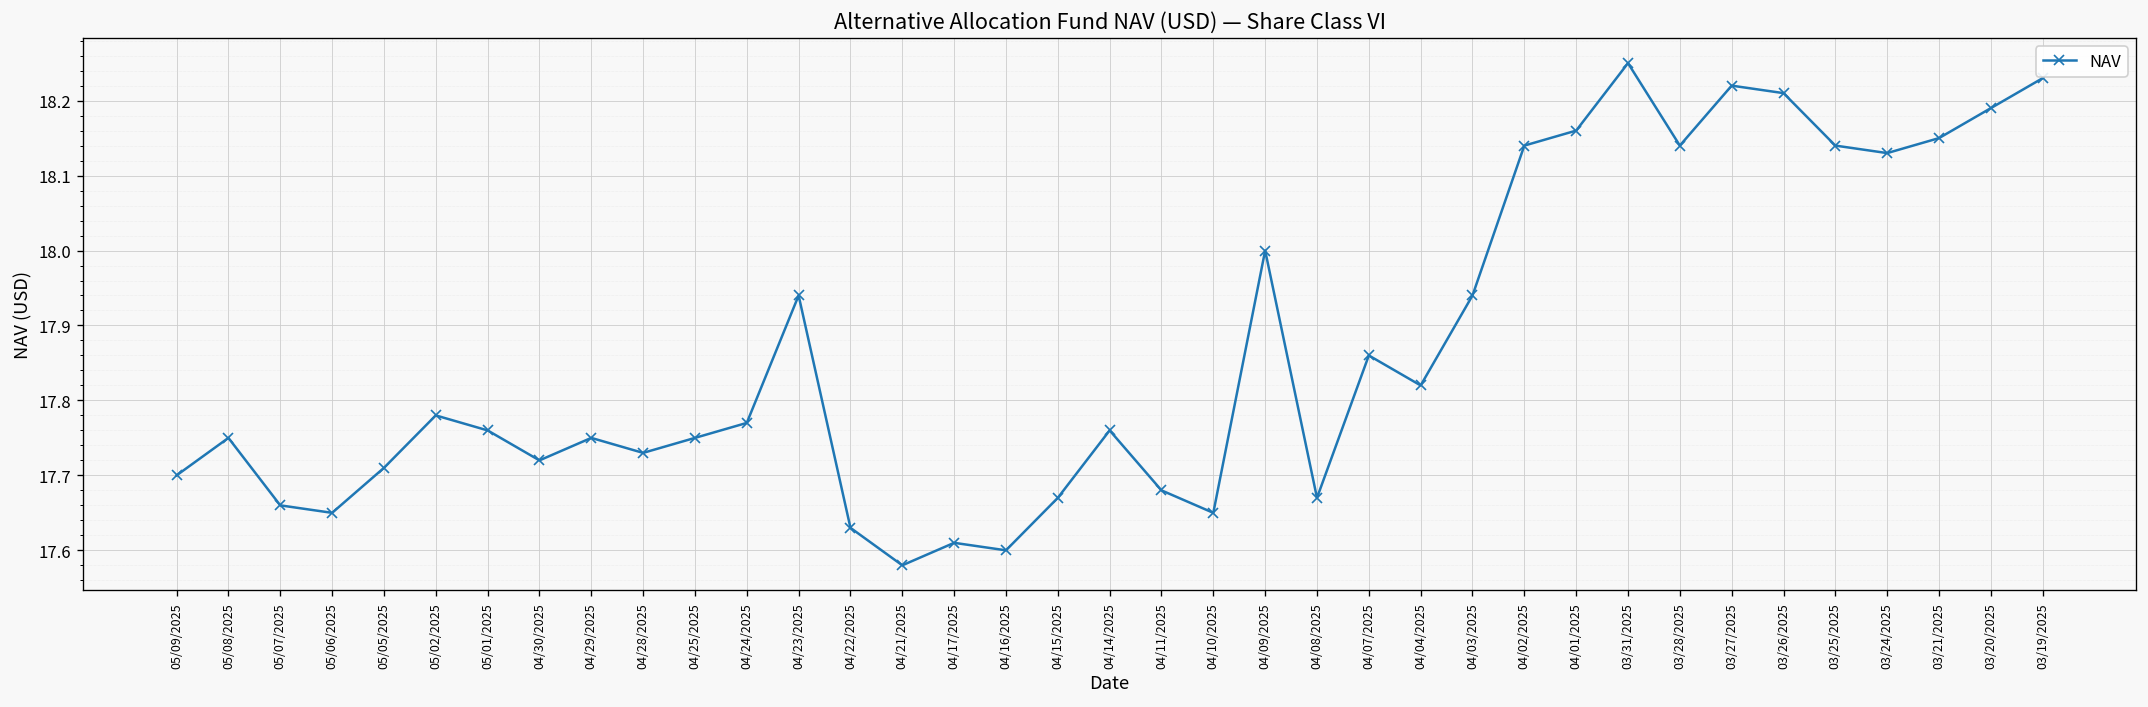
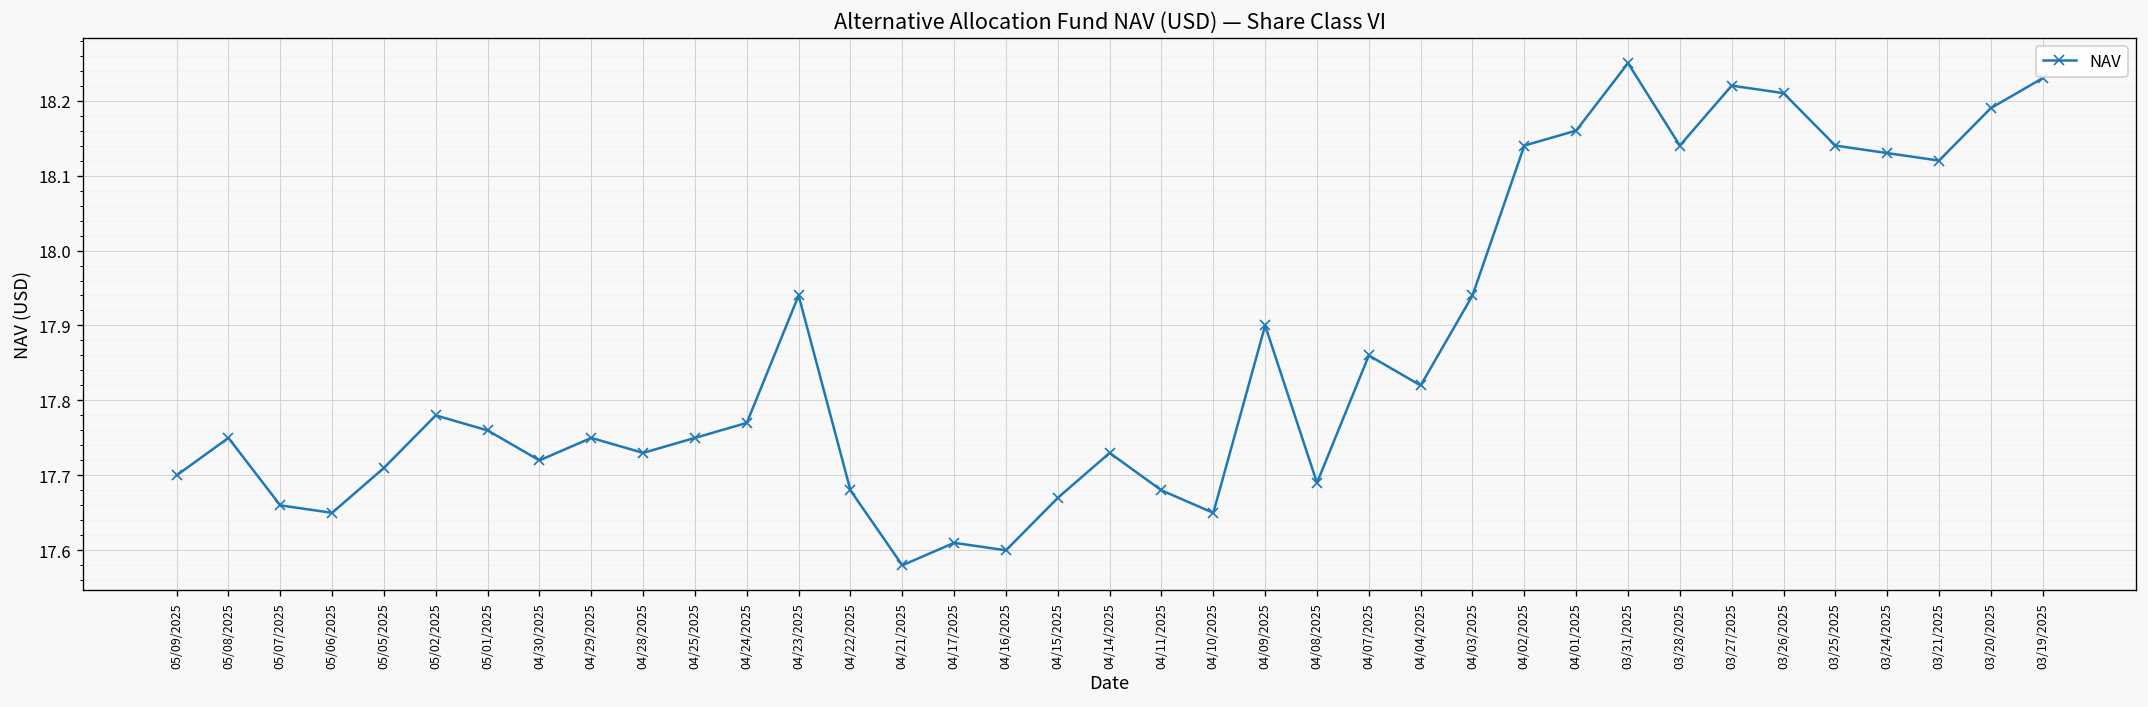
  {
    "05/09/2025": 17.70,
    "05/08/2025": 17.75,
    "05/07/2025": 17.66,
    "05/06/2025": 17.65,
    "05/05/2025": 17.71,
    "05/02/2025": 17.78,
    "05/01/2025": 17.76,
    "04/30/2025": 17.72,
    "04/29/2025": 17.75,
    "04/28/2025": 17.73,
    "04/25/2025": 17.75,
    "04/24/2025": 17.77,
    "04/23/2025": 17.94,
-   "04/22/2025": 17.63,
+   "04/22/2025": 17.68,
    "04/21/2025": 17.58,
    "04/17/2025": 17.61,
    "04/16/2025": 17.60,
    "04/15/2025": 17.67,
-   "04/14/2025": 17.76,
+   "04/14/2025": 17.73,
    "04/11/2025": 17.68,
    "04/10/2025": 17.65,
-   "04/09/2025": 18.0,
-   "04/08/2025": 17.67,
+   "04/09/2025": 17.9,
+   "04/08/2025": 17.69,
    "04/07/2025": 17.86,
    "04/04/2025": 17.82,
    "04/03/2025": 17.94,
    "04/02/2025": 18.14,
    "04/01/2025": 18.16,
    "03/31/2025": 18.25,
    "03/28/2025": 18.14,
    "03/27/2025": 18.22,
    "03/26/2025": 18.21,
    "03/25/2025": 18.14,
    "03/24/2025": 18.13,
-   "03/21/2025": 18.15,
+   "03/21/2025": 18.12,
    "03/20/2025": 18.19,
    "03/19/2025": 18.23
  }
